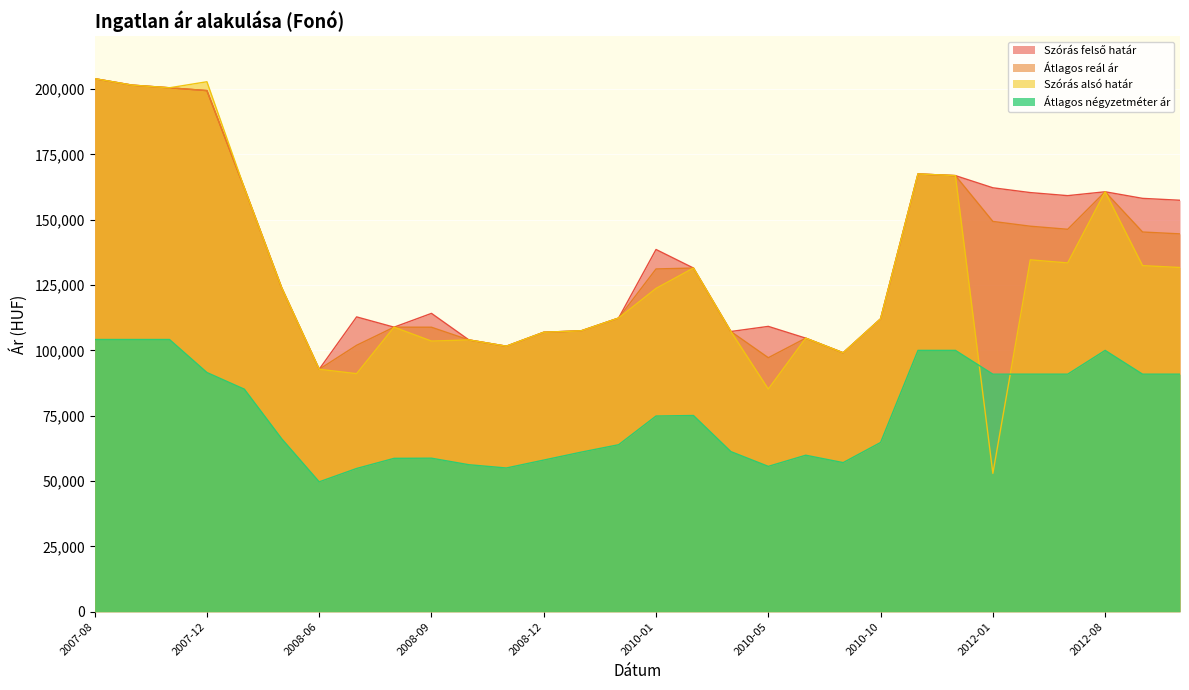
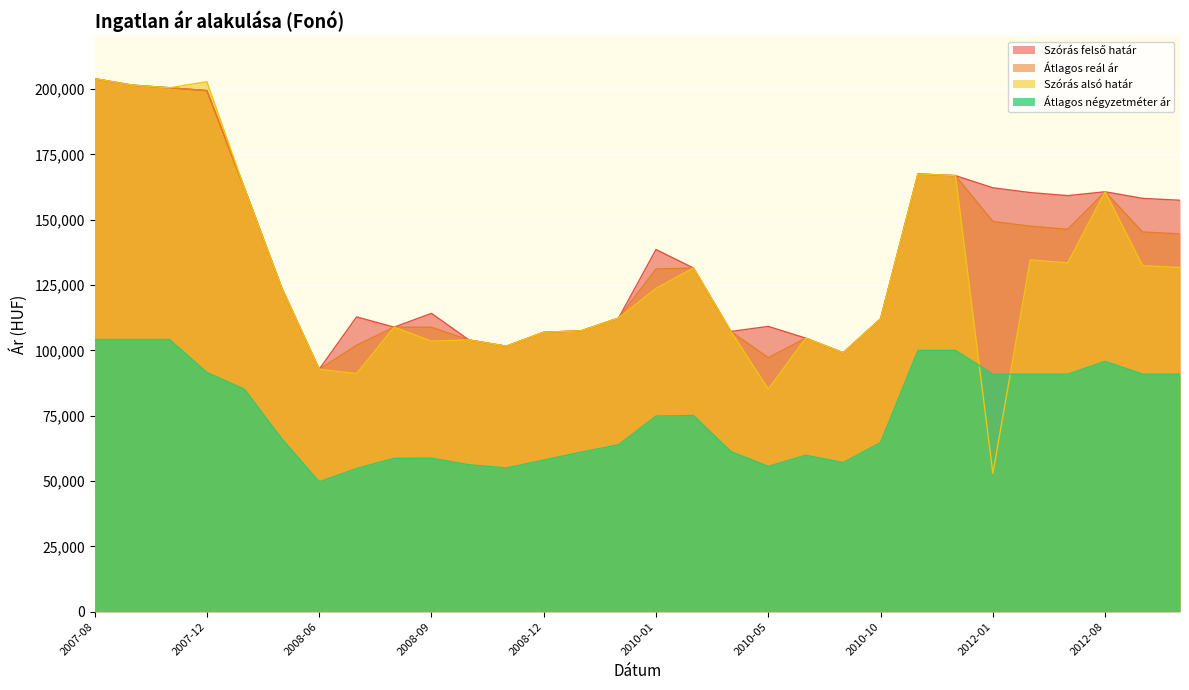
  {
    "Szórás alsó határ": {
      "2007-12": "203,000",
      "2008-09": "104,000",
      "2010-01": "124,000",
      "2010-05": "85,000",
      "2012-01": "53,000"
    },
    "Átlagos négyzetméter ár": {
      "2007-08": "104,000",
      "2007-12": "92,000",
      "2008-06": "50,000",
      "2008-09": "59,000",
      "2008-12": "58,000",
      "2010-01": "75,000",
      "2010-05": "56,000",
      "2010-10": "65,000",
      "2012-01": "91,000",
-     "2012-08": "100,000"
+     "2012-08": "96,000"
    }
  }
